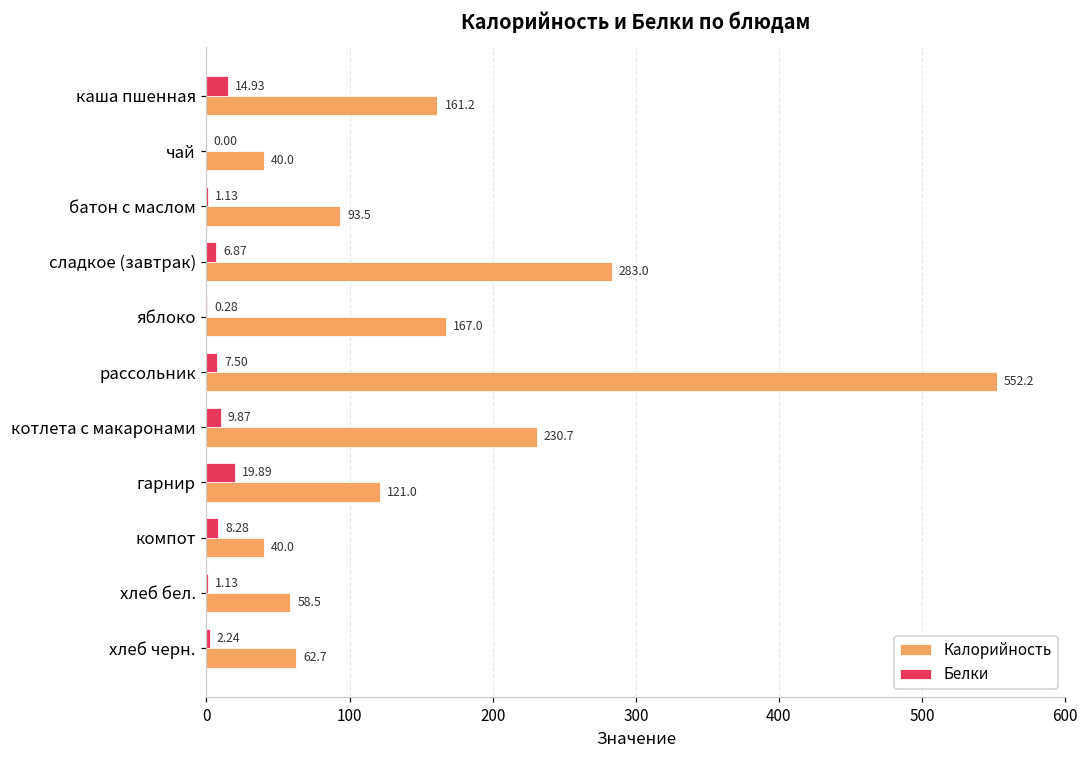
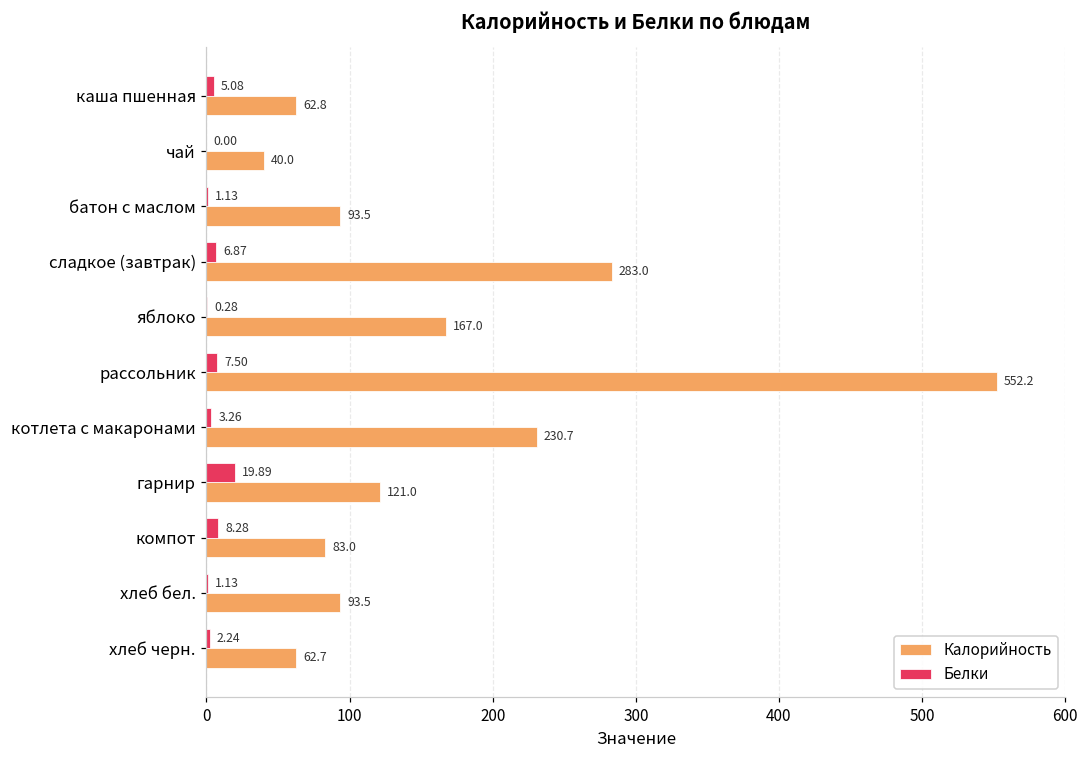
  {
    "Калорийность": {
-     "каша пшенная": 161.2,
+     "каша пшенная": 62.8,
      "чай": 40.0,
      "батон с маслом": 93.5,
      "сладкое (завтрак)": 283.0,
      "яблоко": 167.0,
      "рассольник": 552.2,
      "котлета с макаронами": 230.7,
      "гарнир": 121.0,
-     "компот": 40.0,
-     "хлеб бел.": 58.5,
+     "компот": 83.0,
+     "хлеб бел.": 93.5,
      "хлеб черн.": 62.7
    },
    "Белки": {
-     "каша пшенная": 14.93,
+     "каша пшенная": 5.08,
      "чай": 0.00,
      "батон с маслом": 1.13,
      "сладкое (завтрак)": 6.87,
      "яблоко": 0.28,
      "рассольник": 7.50,
-     "котлета с макаронами": 9.87,
+     "котлета с макаронами": 3.26,
      "гарнир": 19.89,
      "компот": 8.28,
      "хлеб бел.": 1.13,
      "хлеб черн.": 2.24
    }
  }
